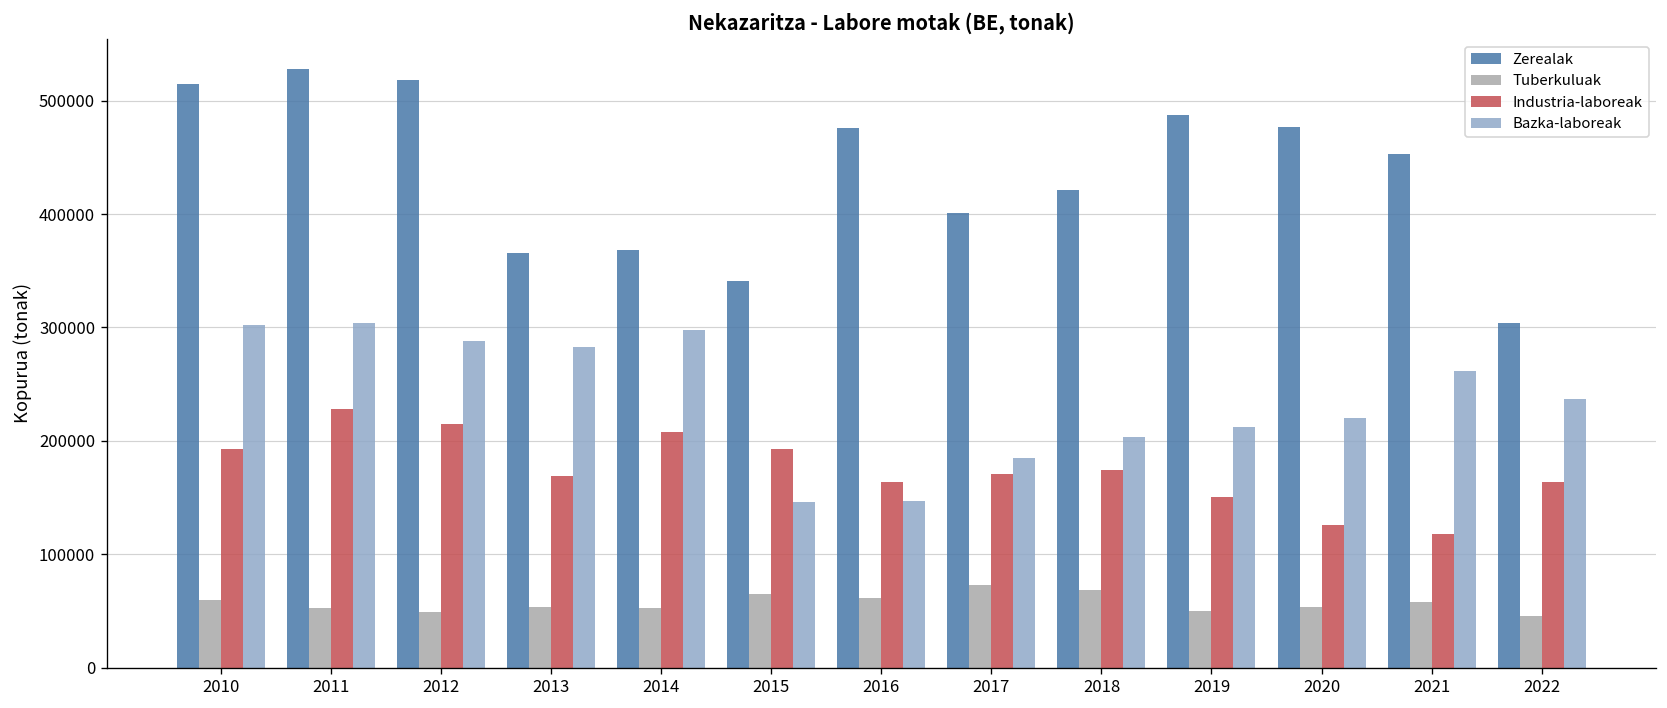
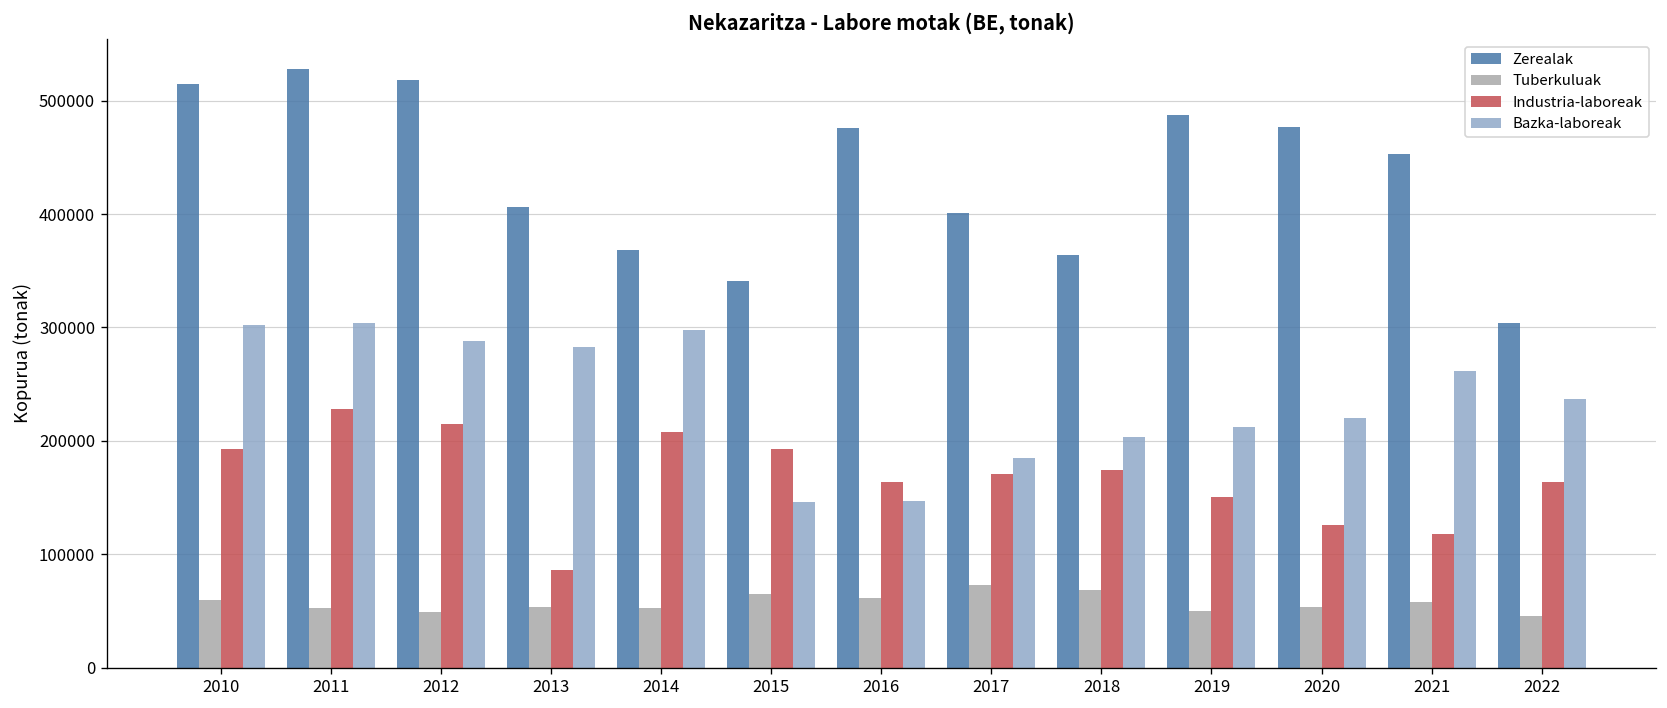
  {
    "Zerealak": {
      "2010": 520000,
      "2011": 530000,
      "2012": 520000,
-     "2013": 370000,
+     "2013": 410000,
      "2014": 370000,
      "2015": 340000,
      "2016": 480000,
      "2017": 400000,
-     "2018": 420000,
+     "2018": 360000,
      "2019": 490000,
      "2020": 480000,
      "2021": 450000,
      "2022": 300000
    },
    "Industria-laboreak": {
      "2010": 190000,
      "2011": 230000,
      "2012": 220000,
-     "2013": 170000,
+     "2013": 90000,
      "2014": 210000,
      "2015": 190000,
      "2016": 160000,
      "2017": 170000,
      "2018": 170000,
      "2019": 150000,
      "2020": 130000,
      "2021": 120000,
      "2022": 160000
    }
  }
